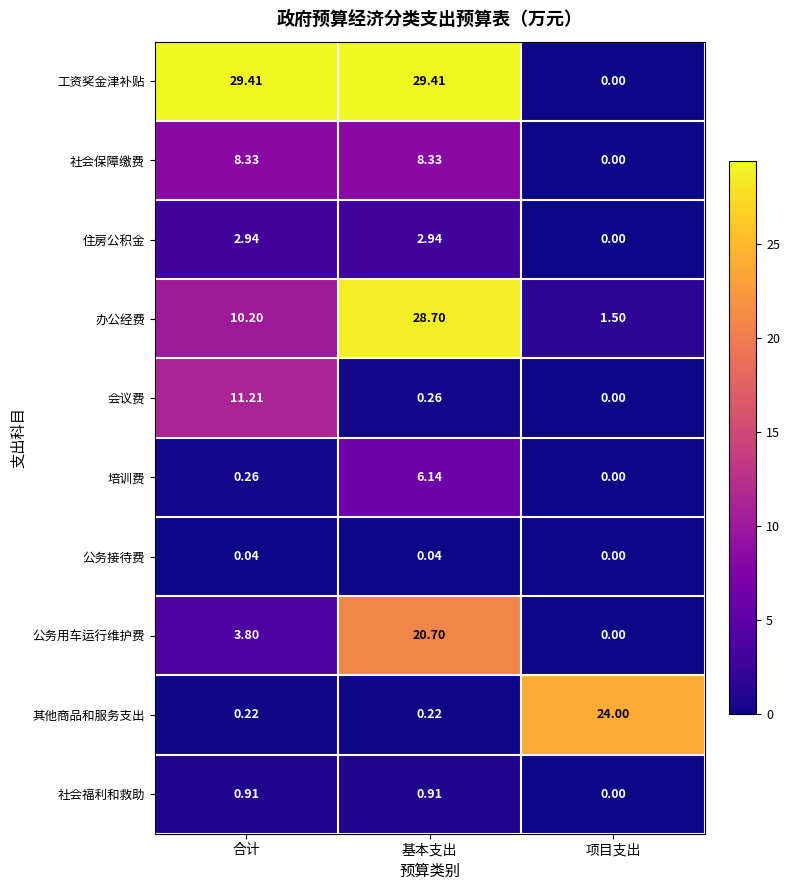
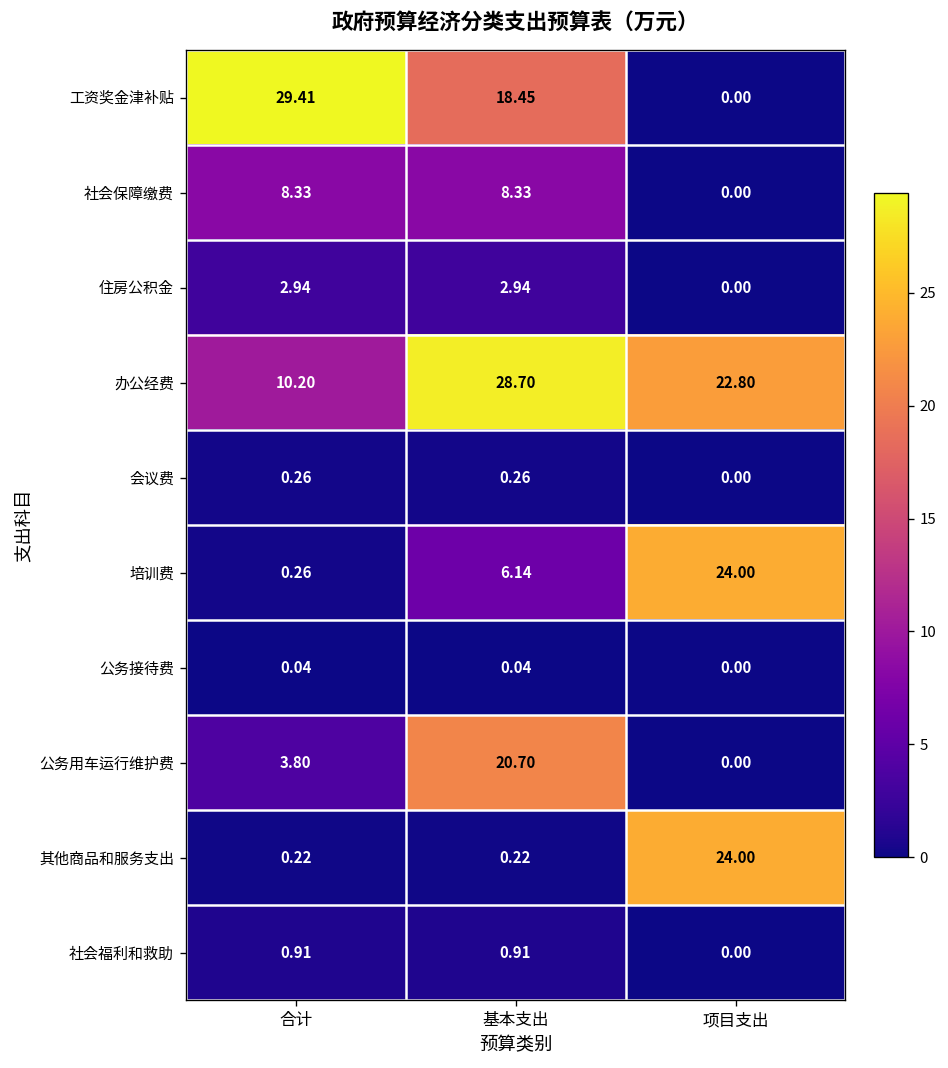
  {
    "工资奖金津补贴": {
      "合计": 29.41,
-     "基本支出": 29.41,
+     "基本支出": 18.45,
      "项目支出": 0.00
    },
    "社会保障缴费": {
      "合计": 8.33,
      "基本支出": 8.33,
      "项目支出": 0.00
    },
    "住房公积金": {
      "合计": 2.94,
      "基本支出": 2.94,
      "项目支出": 0.00
    },
    "办公经费": {
      "合计": 10.20,
      "基本支出": 28.70,
-     "项目支出": 1.50
+     "项目支出": 22.80
    },
    "会议费": {
-     "合计": 11.21,
+     "合计": 0.26,
      "基本支出": 0.26,
      "项目支出": 0.00
    },
    "培训费": {
      "合计": 0.26,
      "基本支出": 6.14,
-     "项目支出": 0.00
+     "项目支出": 24.00
    },
    "公务接待费": {
      "合计": 0.04,
      "基本支出": 0.04,
      "项目支出": 0.00
    },
    "公务用车运行维护费": {
      "合计": 3.80,
      "基本支出": 20.70,
      "项目支出": 0.00
    },
    "其他商品和服务支出": {
      "合计": 0.22,
      "基本支出": 0.22,
      "项目支出": 24.00
    },
    "社会福利和救助": {
      "合计": 0.91,
      "基本支出": 0.91,
      "项目支出": 0.00
    }
  }
